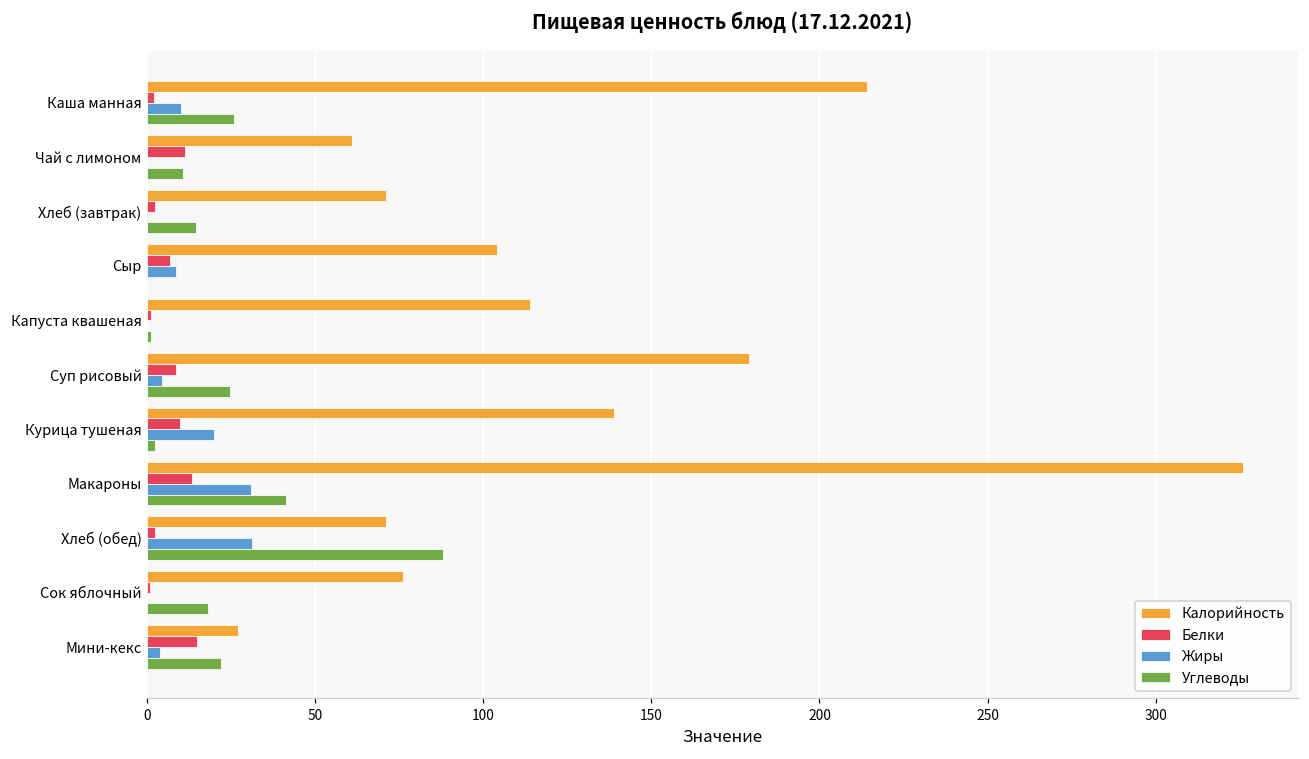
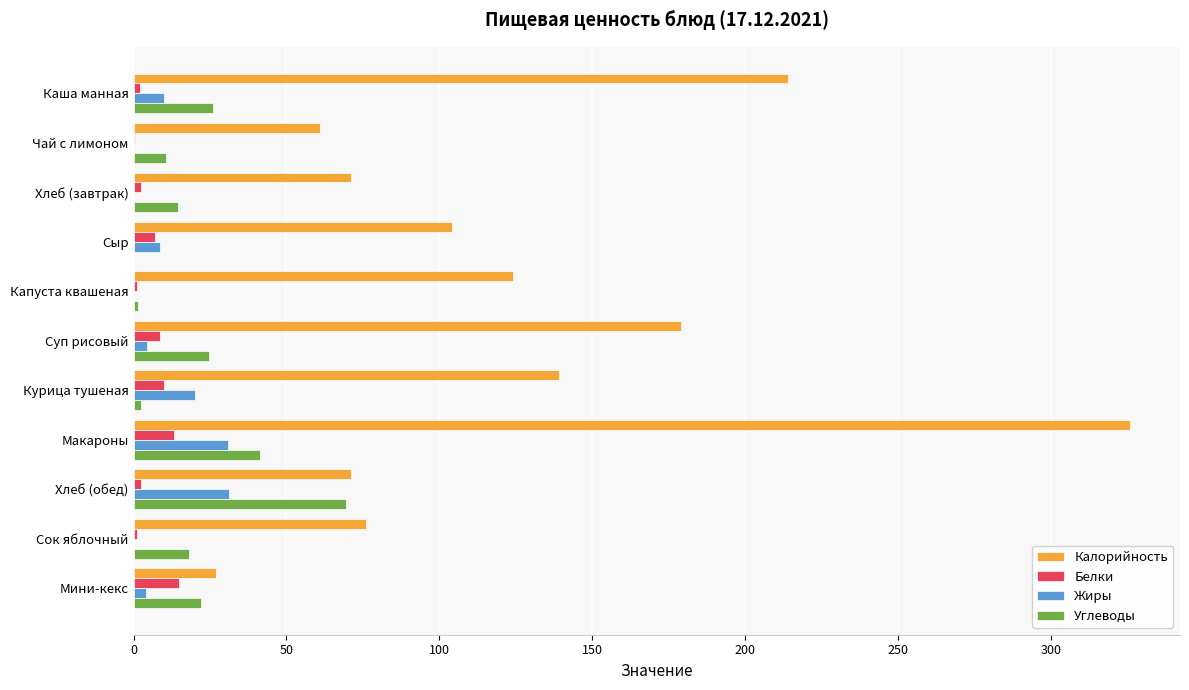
  {
    "Калорийность": {
      "Каша манная": 214,
      "Чай с лимоном": 61,
      "Хлеб (завтрак)": 71,
      "Сыр": 104,
-     "Капуста квашеная": 114,
+     "Капуста квашеная": 124,
      "Суп рисовый": 179,
      "Курица тушеная": 139,
      "Макароны": 326,
      "Хлеб (обед)": 71,
      "Сок яблочный": 76,
      "Мини-кекс": 27
    },
    "Белки": {
      "Каша манная": 2,
-     "Чай с лимоном": 11,
+     "Чай с лимоном": 0,
      "Хлеб (завтрак)": 2,
      "Сыр": 7,
      "Капуста квашеная": 1,
      "Суп рисовый": 9,
      "Курица тушеная": 10,
      "Макароны": 13,
      "Хлеб (обед)": 2,
      "Сок яблочный": 1,
      "Мини-кекс": 15
    },
    "Жиры": {
      "Каша манная": 10,
      "Сыр": 9,
      "Суп рисовый": 5,
      "Курица тушеная": 20,
      "Макароны": 31,
      "Хлеб (обед)": 31,
      "Сок яблочный": 0,
      "Мини-кекс": 4
    },
    "Углеводы": {
      "Каша манная": 26,
      "Чай с лимоном": 11,
      "Хлеб (завтрак)": 15,
      "Сыр": 0,
      "Капуста квашеная": 1,
      "Суп рисовый": 25,
      "Курица тушеная": 3,
      "Макароны": 41,
-     "Хлеб (обед)": 88,
+     "Хлеб (обед)": 70,
      "Сок яблочный": 18,
      "Мини-кекс": 22
    }
  }
